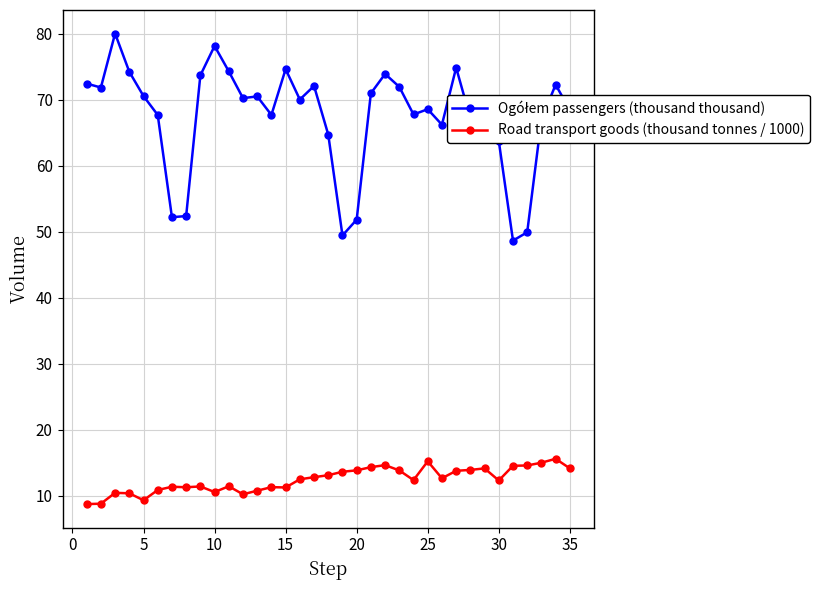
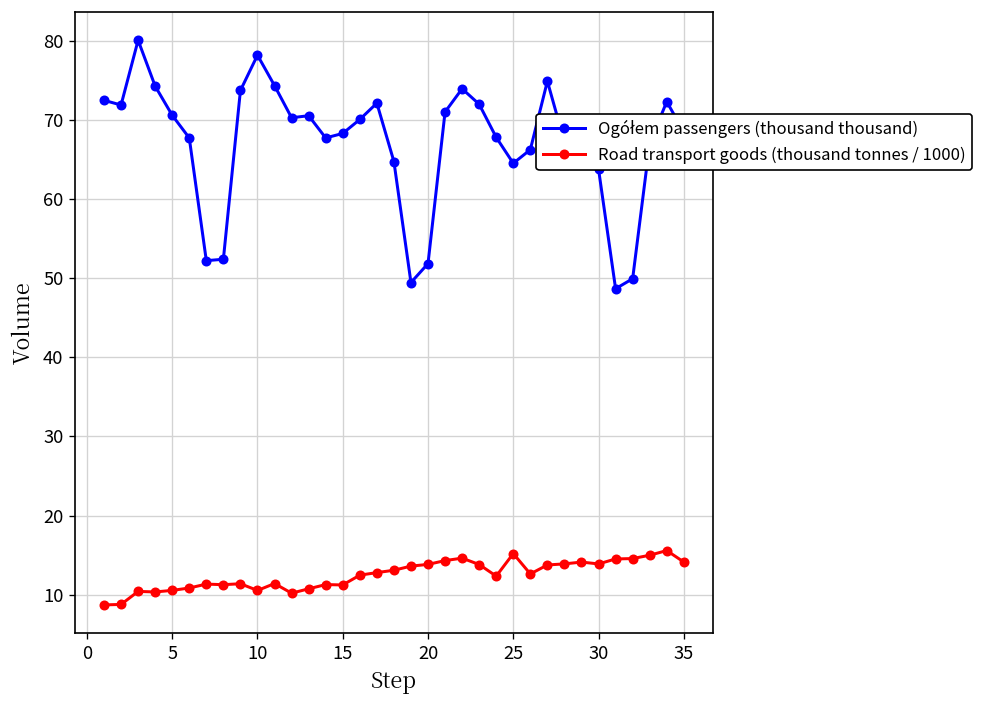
  {
    "Ogółem passengers (thousand thousand)": {
      "5": 71,
      "10": 78,
-     "15": 75,
+     "15": 68,
      "20": 52,
-     "25": 69
+     "25": 65
    },
    "Road transport goods (thousand tonnes / 1000)": {
-     "5": 9,
+     "5": 11,
      "10": 11,
      "15": 11,
      "20": 14,
      "25": 15,
-     "30": 12,
+     "30": 14,
      "35": 14
    }
  }
